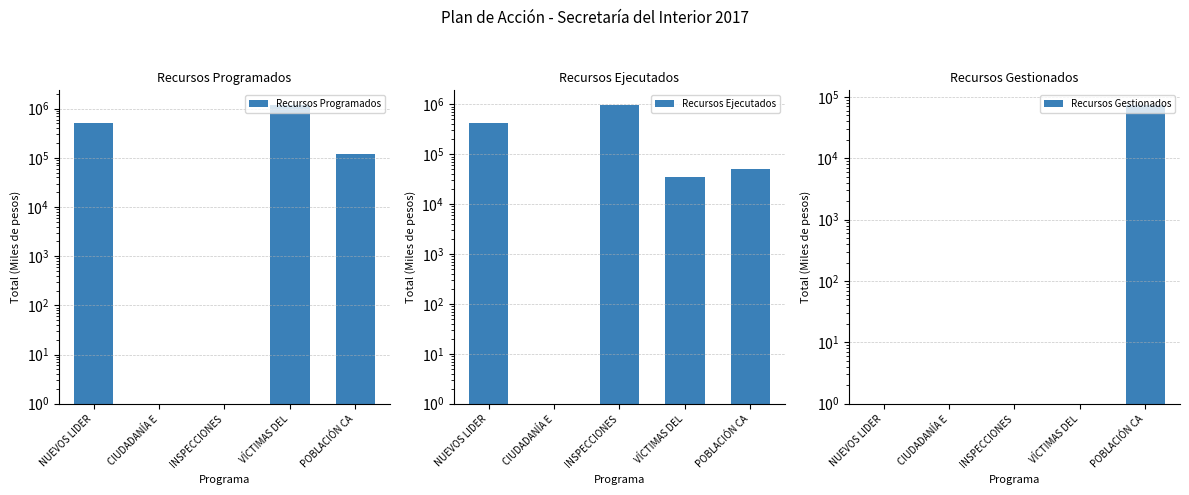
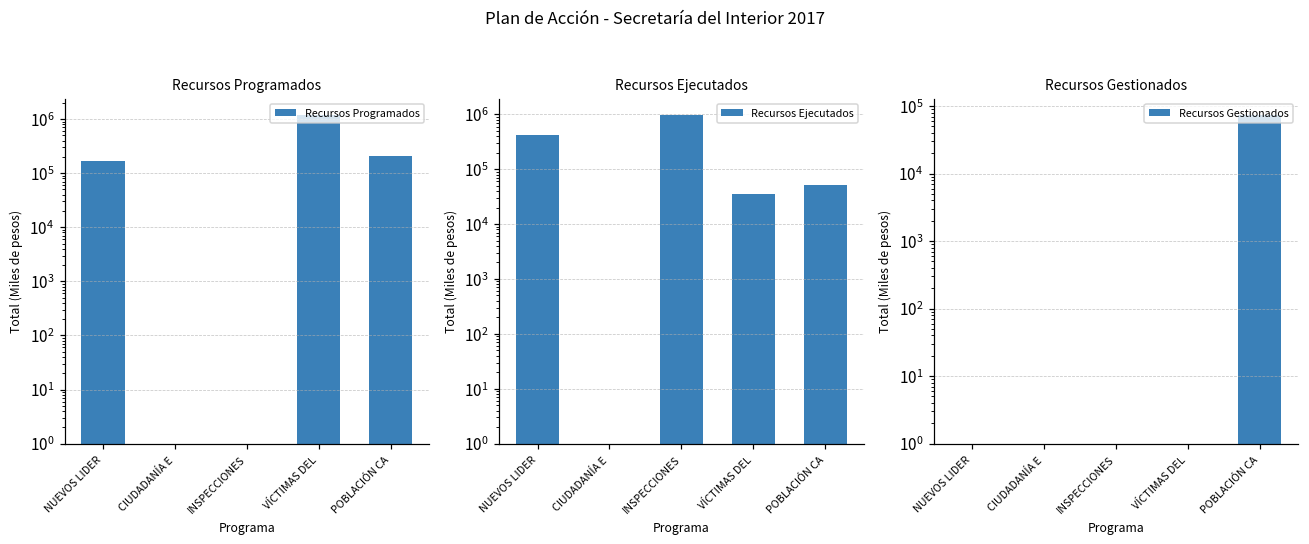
  {
    "Recursos Programados": {
-     "NUEVOS LIDER": 500000,
+     "NUEVOS LIDER": 170000,
      "CIUDADANÍA E": 1,
      "INSPECCIONES": 1,
-     "POBLACIÓN CA": 120000
+     "POBLACIÓN CA": 210000
    },
    "Recursos Ejecutados": {
      "NUEVOS LIDER": 400000,
      "CIUDADANÍA E": 1.0,
      "INSPECCIONES": 1000000,
      "VÍCTIMAS DEL": 40000,
      "POBLACIÓN CA": 50000
    },
    "Recursos Gestionados": {
      "NUEVOS LIDER": 1.0,
      "CIUDADANÍA E": 1.0,
      "INSPECCIONES": 1.0,
      "VÍCTIMAS DEL": 1.0
    }
  }
